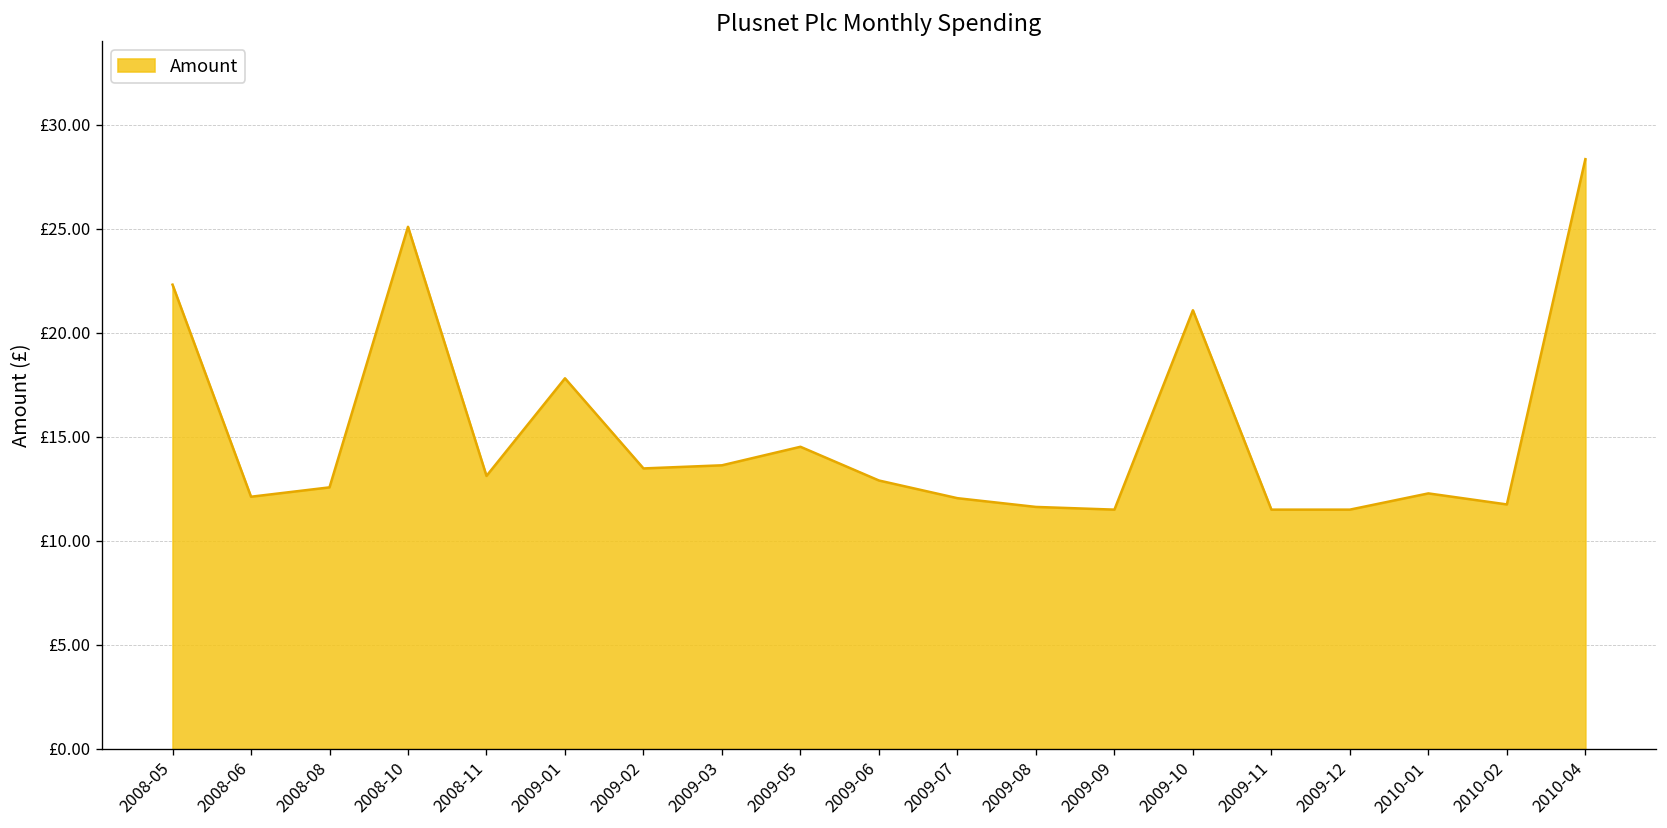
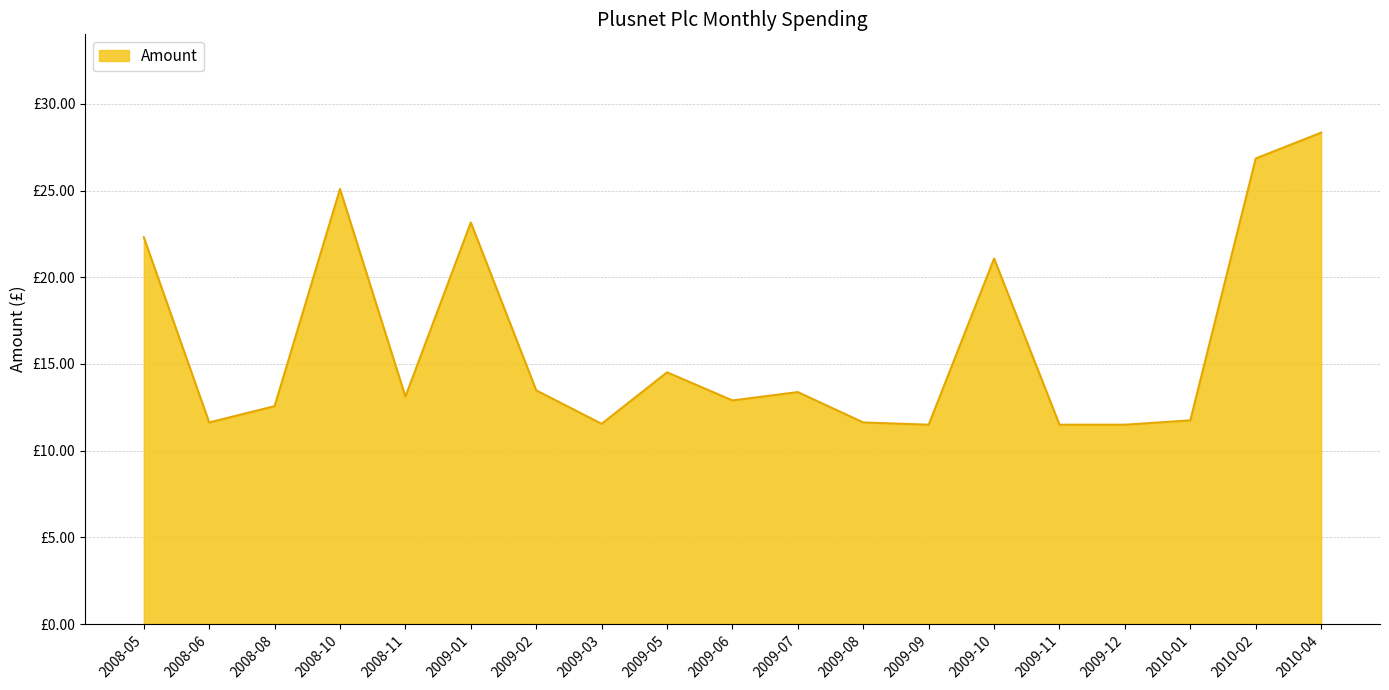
  {
    "2008-05": "£22.3",
-   "2008-06": "£12.1",
+   "2008-06": "£11.6",
    "2008-08": "£12.6",
    "2008-10": "£25.1",
    "2008-11": "£13.1",
-   "2009-01": "£17.8",
+   "2009-01": "£23.2",
    "2009-02": "£13.5",
-   "2009-03": "£13.6",
+   "2009-03": "£11.6",
    "2009-05": "£14.5",
    "2009-06": "£12.9",
-   "2009-07": "£12.1",
+   "2009-07": "£13.4",
    "2009-08": "£11.6",
    "2009-09": "£11.5",
    "2009-10": "£21.1",
    "2009-11": "£11.5",
    "2009-12": "£11.5",
-   "2010-01": "£12.3",
-   "2010-02": "£11.8",
+   "2010-01": "£11.8",
+   "2010-02": "£26.9",
    "2010-04": "£28.3"
  }
